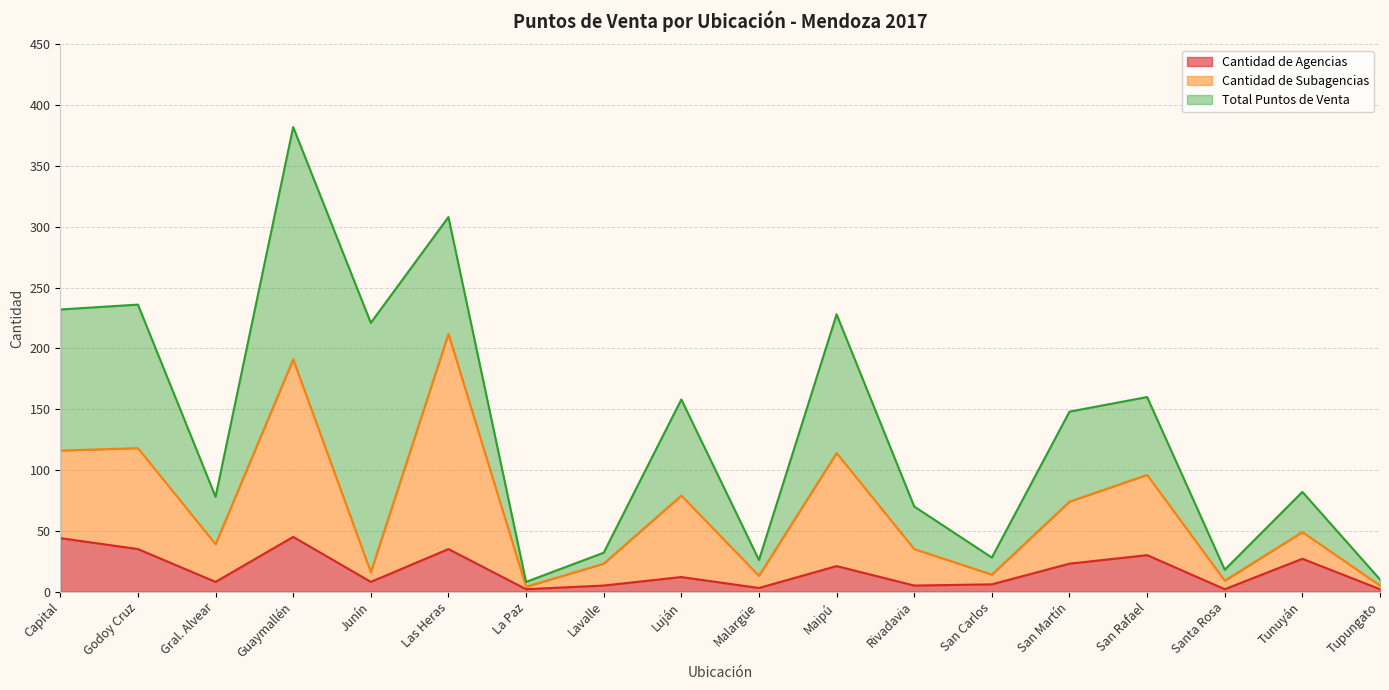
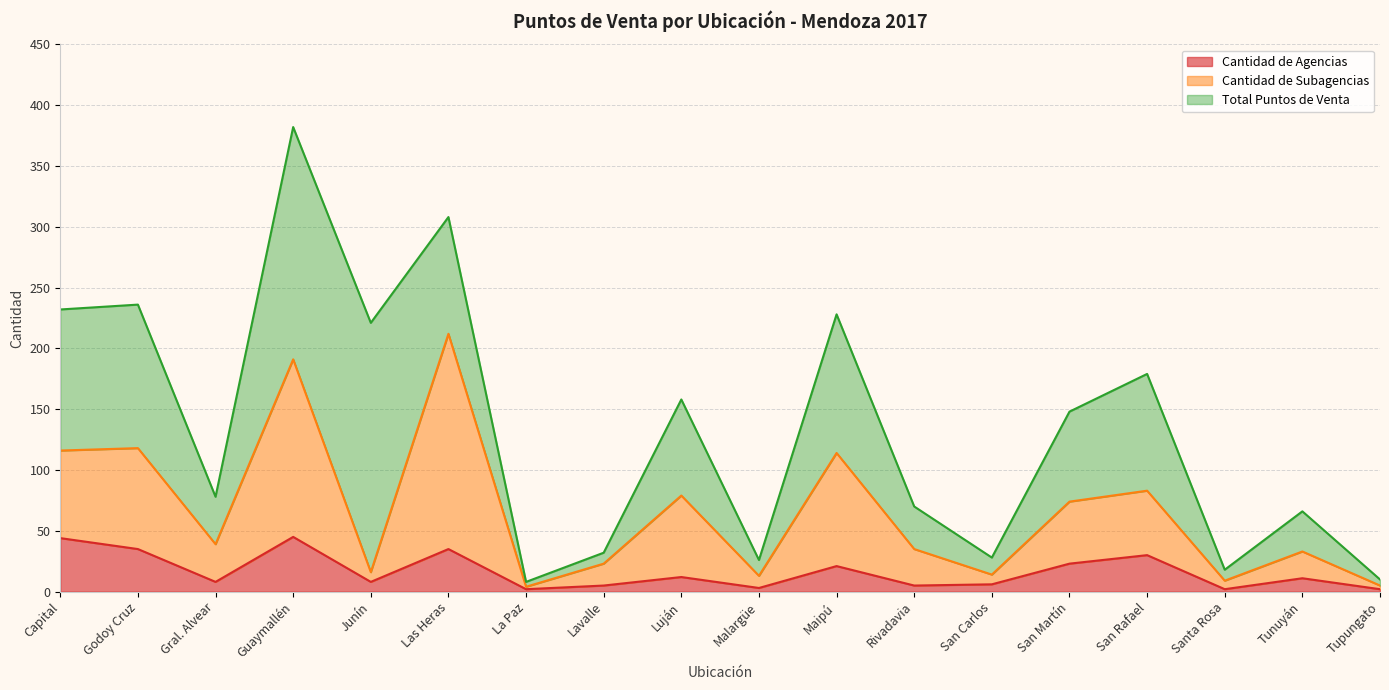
  {
    "Cantidad de Agencias": {
      "Capital": 44,
      "Godoy Cruz": 35,
      "Gral. Alvear": 8,
      "Guaymallén": 45,
      "Junín": 8,
      "Las Heras": 35,
      "Lavalle": 5,
      "Luján": 12,
      "Malargüe": 3,
      "Maipú": 21,
      "Rivadavia": 5,
      "San Carlos": 6,
      "San Martín": 23,
      "San Rafael": 30,
      "Santa Rosa": 2,
-     "Tunuyán": 27,
+     "Tunuyán": 11,
      "Tupungato": 2
    },
    "Cantidad de Subagencias": {
      "Capital": 72,
      "Godoy Cruz": 83,
      "Gral. Alvear": 31,
      "Guaymallén": 146,
      "Junín": 8,
      "Las Heras": 177,
      "Lavalle": 18,
      "Luján": 67,
      "Malargüe": 10,
      "Maipú": 93,
      "Rivadavia": 30,
      "San Carlos": 8,
      "San Martín": 51,
-     "San Rafael": 66,
+     "San Rafael": 53,
      "Santa Rosa": 7,
      "Tunuyán": 22,
      "Tupungato": 3
    },
    "Total Puntos de Venta": {
      "Capital": 116,
      "Godoy Cruz": 118,
      "Gral. Alvear": 39,
      "Guaymallén": 191,
      "Junín": 205,
      "Las Heras": 96,
      "La Paz": 4,
      "Lavalle": 9,
      "Luján": 79,
      "Malargüe": 13,
      "Maipú": 114,
      "Rivadavia": 35,
      "San Carlos": 14,
      "San Martín": 74,
-     "San Rafael": 64,
+     "San Rafael": 96,
      "Santa Rosa": 9,
      "Tunuyán": 33,
      "Tupungato": 5
    }
  }
